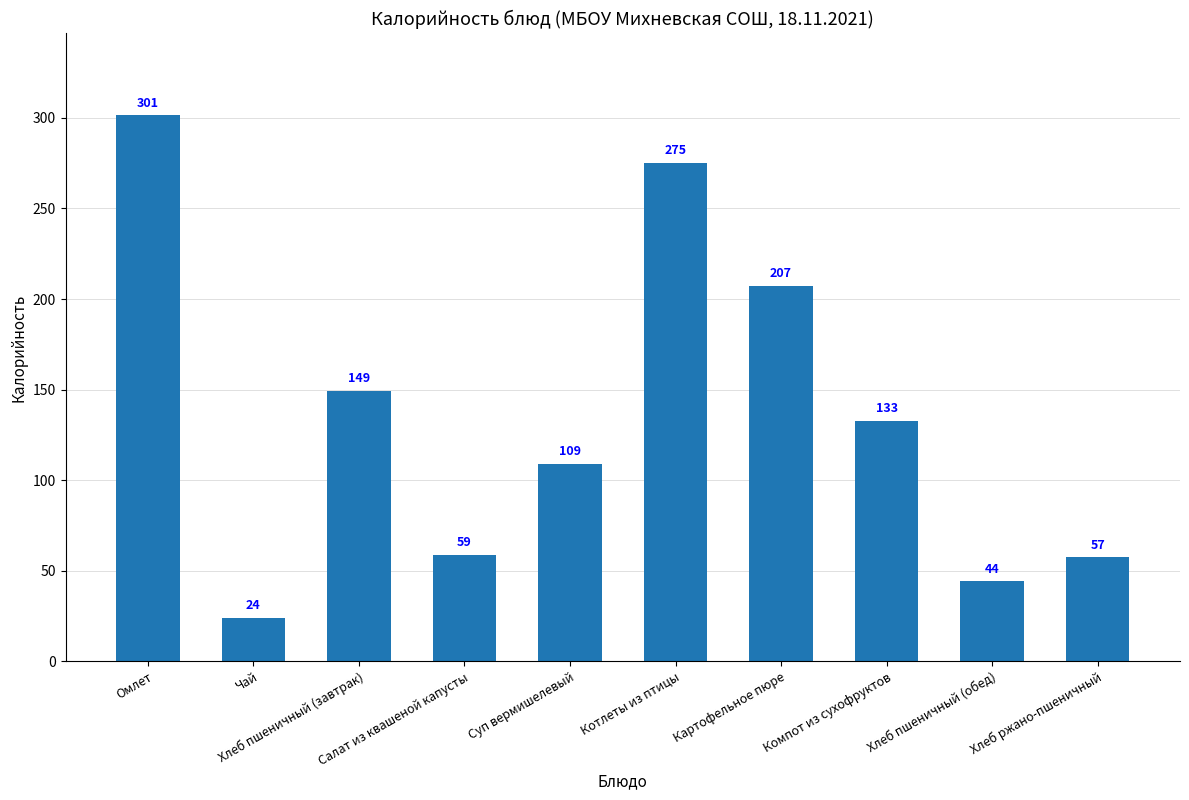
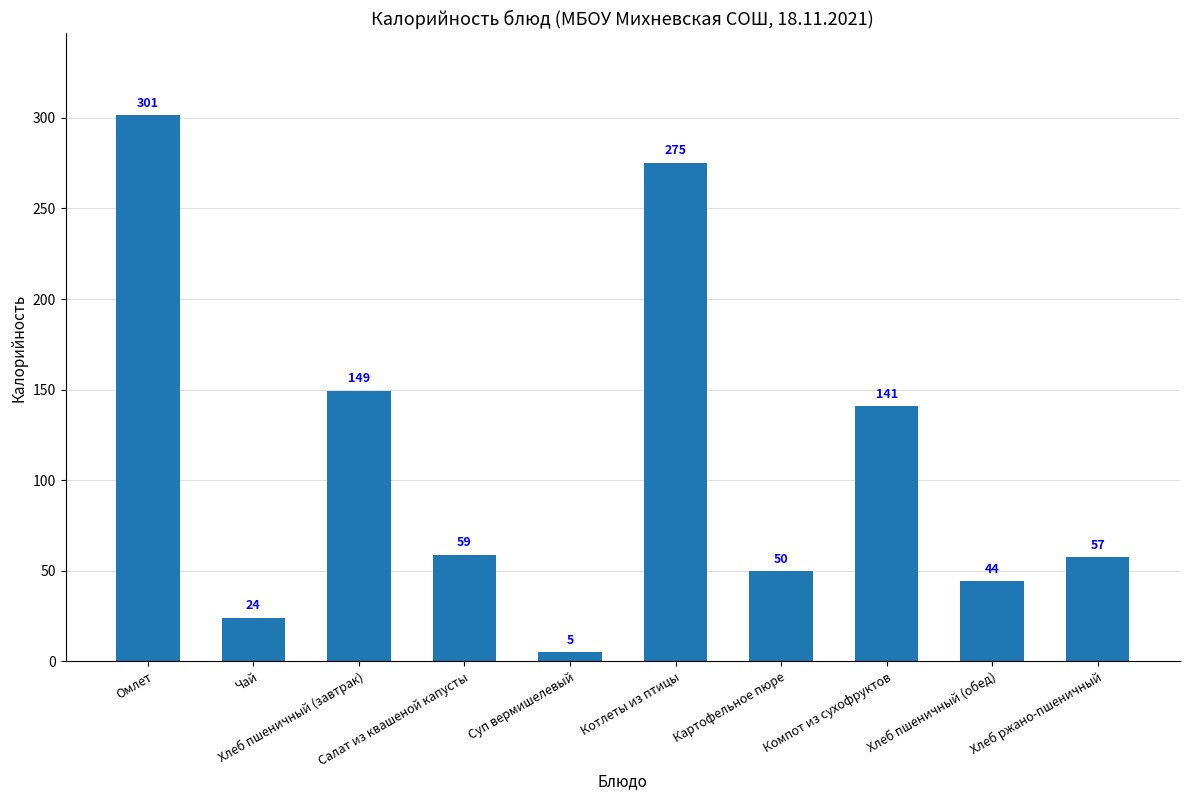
  {
    "Омлет": 301,
    "Чай": 24,
    "Хлеб пшеничный (завтрак)": 149,
    "Салат из квашеной капусты": 59,
-   "Суп вермишелевый": 109,
+   "Суп вермишелевый": 5,
    "Котлеты из птицы": 275,
-   "Картофельное пюре": 207,
-   "Компот из сухофруктов": 133,
+   "Картофельное пюре": 50,
+   "Компот из сухофруктов": 141,
    "Хлеб пшеничный (обед)": 44,
    "Хлеб ржано-пшеничный": 57
  }
